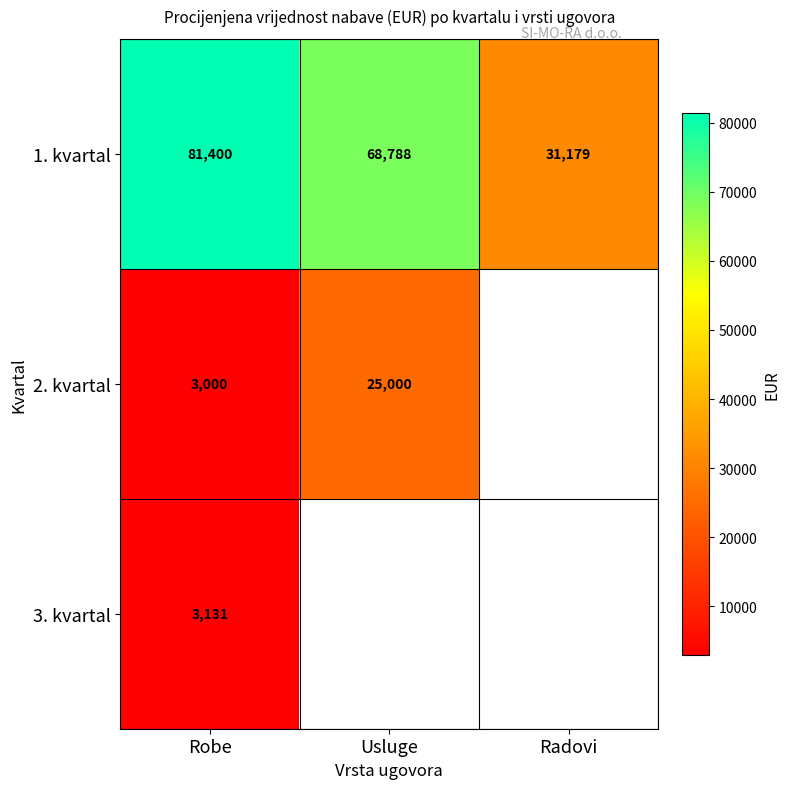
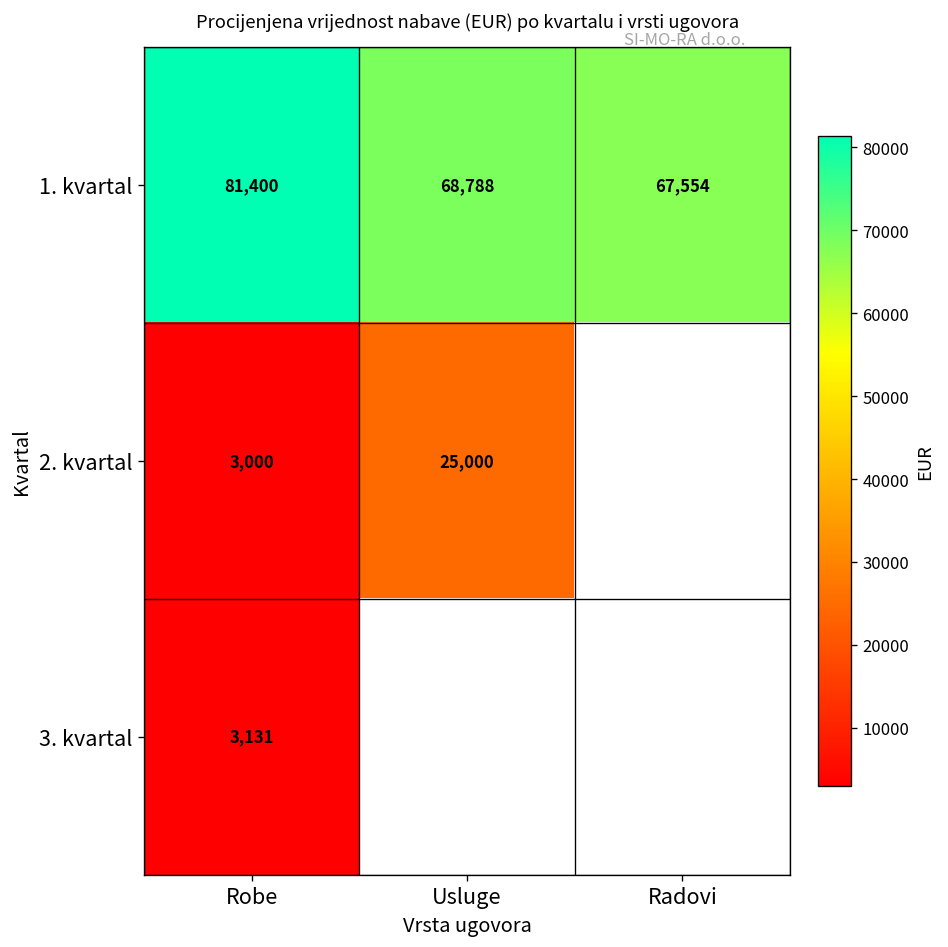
  {
    "1. kvartal": {
      "Robe": "81,400",
      "Usluge": "68,788",
-     "Radovi": "31,179"
+     "Radovi": "67,554"
    },
    "2. kvartal": {
      "Robe": "3,000",
      "Usluge": "25,000"
    },
    "3. kvartal": {
      "Robe": "3,131"
    }
  }
